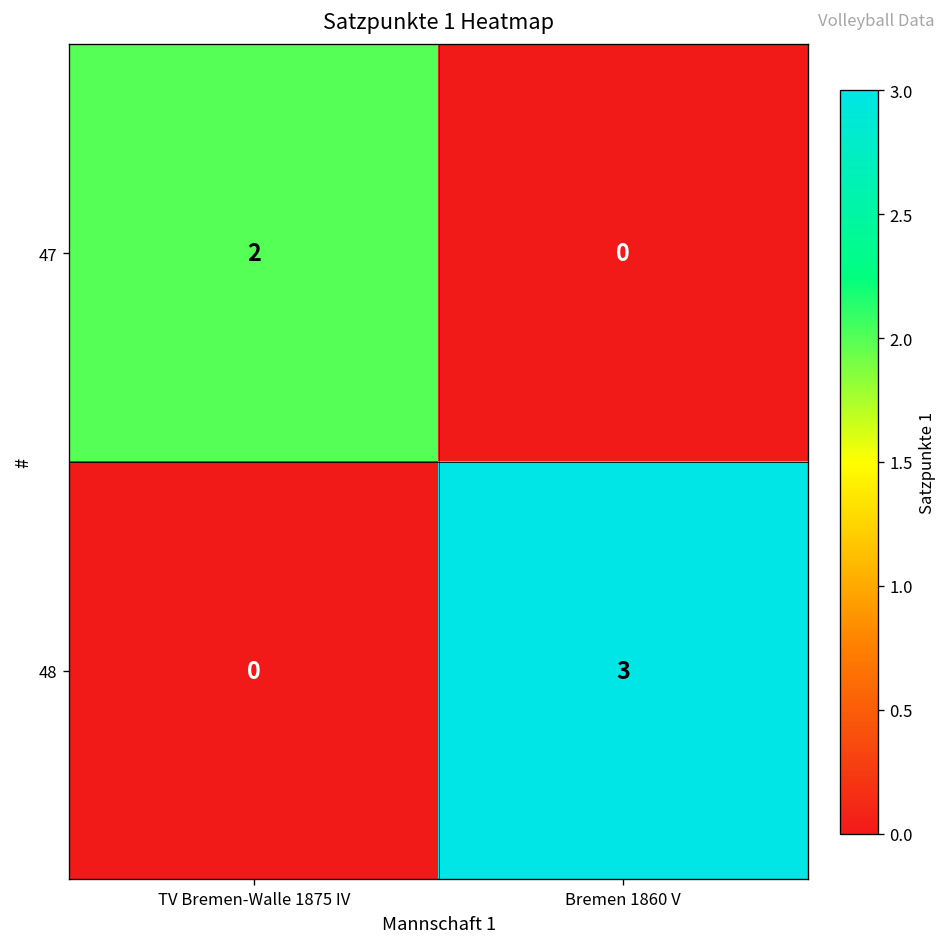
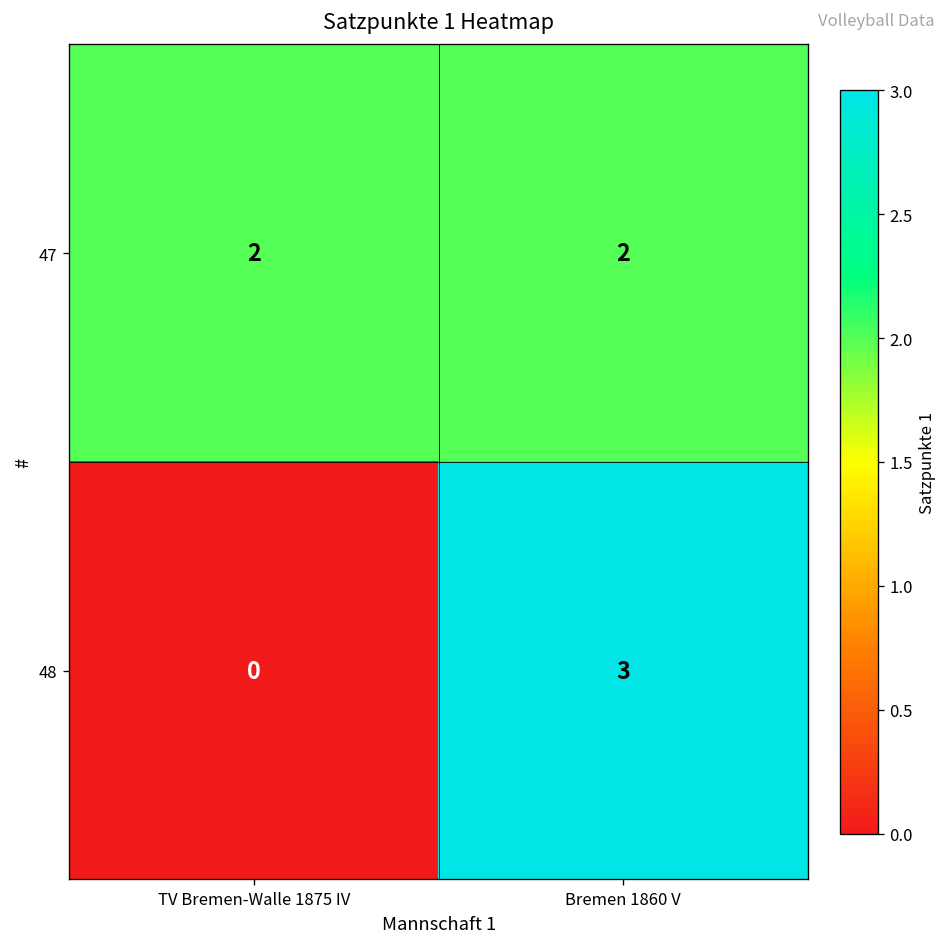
  {
    "47": {
      "TV Bremen-Walle 1875 IV": 2,
-     "Bremen 1860 V": 0
+     "Bremen 1860 V": 2
    },
    "48": {
      "TV Bremen-Walle 1875 IV": 0,
      "Bremen 1860 V": 3
    }
  }
